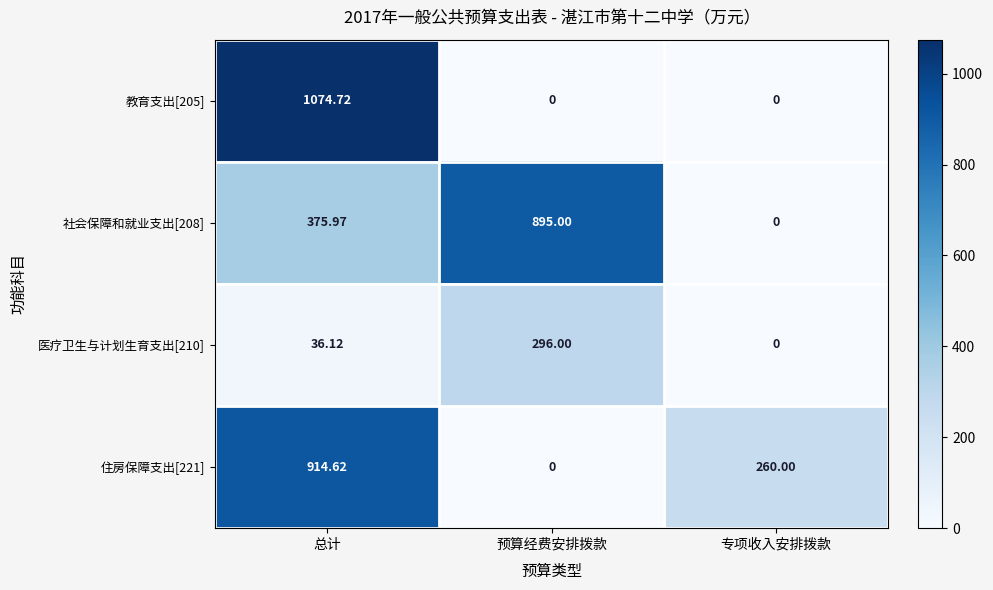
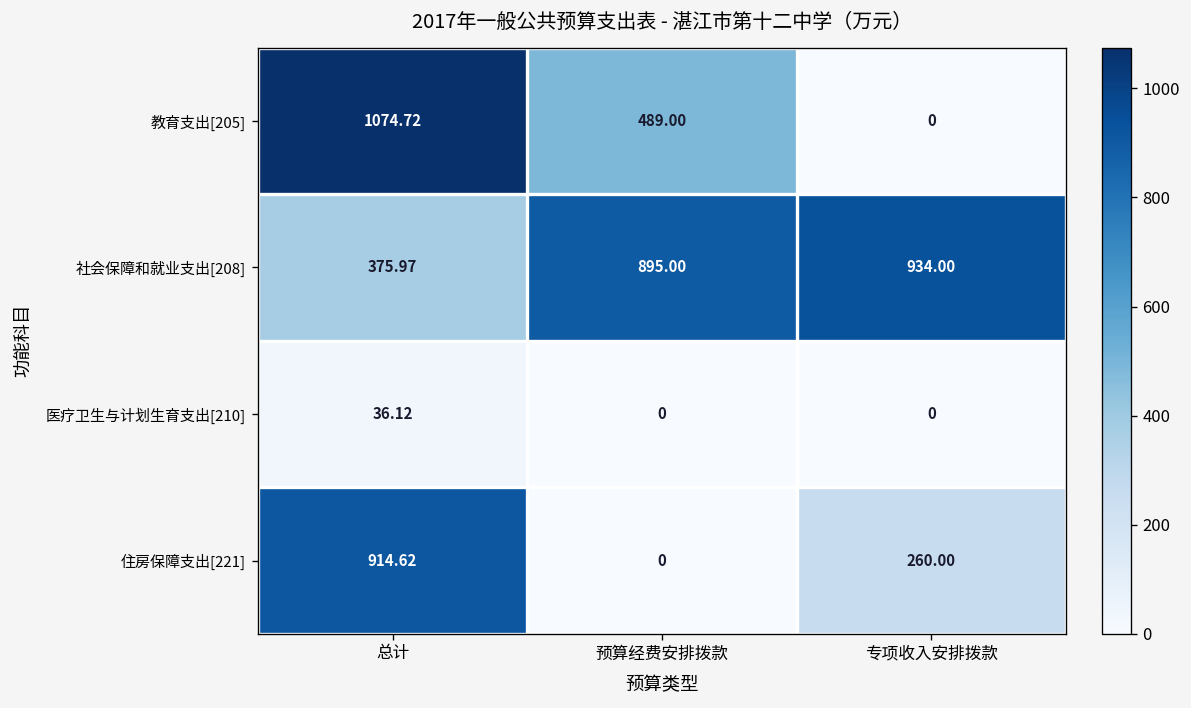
  {
    "教育支出[205]": {
      "总计": 1074.72,
-     "预算经费安排拨款": 0,
+     "预算经费安排拨款": 489.00,
      "专项收入安排拨款": 0
    },
    "社会保障和就业支出[208]": {
      "总计": 375.97,
      "预算经费安排拨款": 895.00,
-     "专项收入安排拨款": 0
+     "专项收入安排拨款": 934.00
    },
    "医疗卫生与计划生育支出[210]": {
      "总计": 36.12,
-     "预算经费安排拨款": 296.00,
+     "预算经费安排拨款": 0,
      "专项收入安排拨款": 0
    },
    "住房保障支出[221]": {
      "总计": 914.62,
      "预算经费安排拨款": 0,
      "专项收入安排拨款": 260.00
    }
  }
